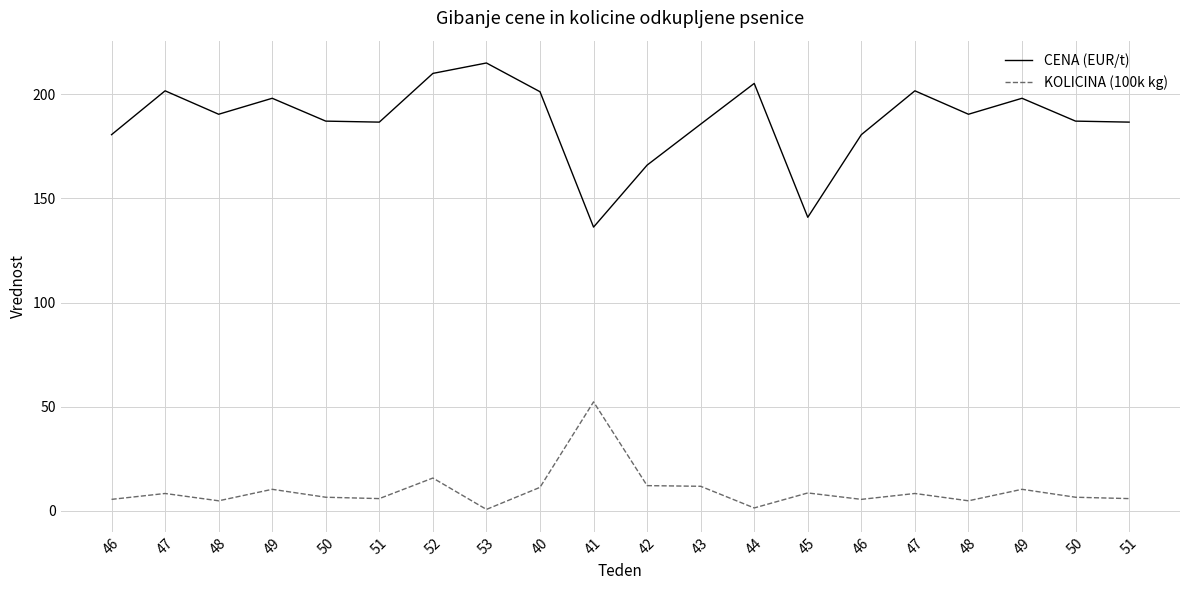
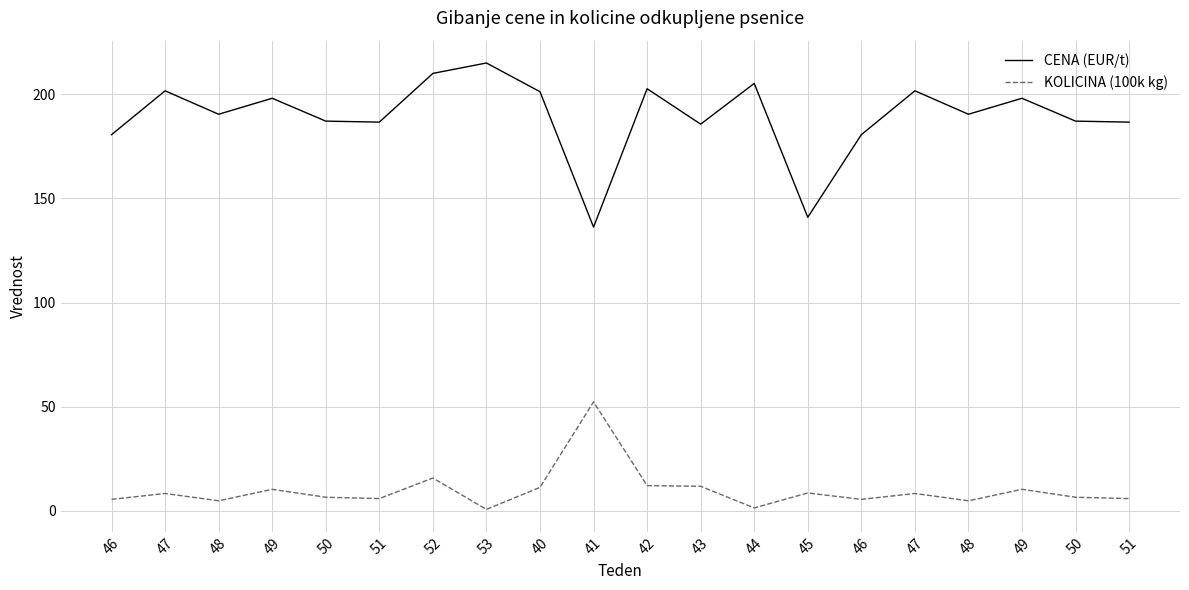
  {
    "CENA (EUR/t)": {
      "52": 210,
      "53": 215,
      "40": 201,
      "41": 136,
-     "42": 166,
+     "42": 203,
      "43": 186,
      "44": 205,
      "45": 141
    },
    "KOLICINA (100k kg)": {
      "52": 16,
      "53": 1,
      "40": 11,
      "41": 52,
      "42": 12,
      "43": 12,
      "44": 1,
      "45": 9
    }
  }
